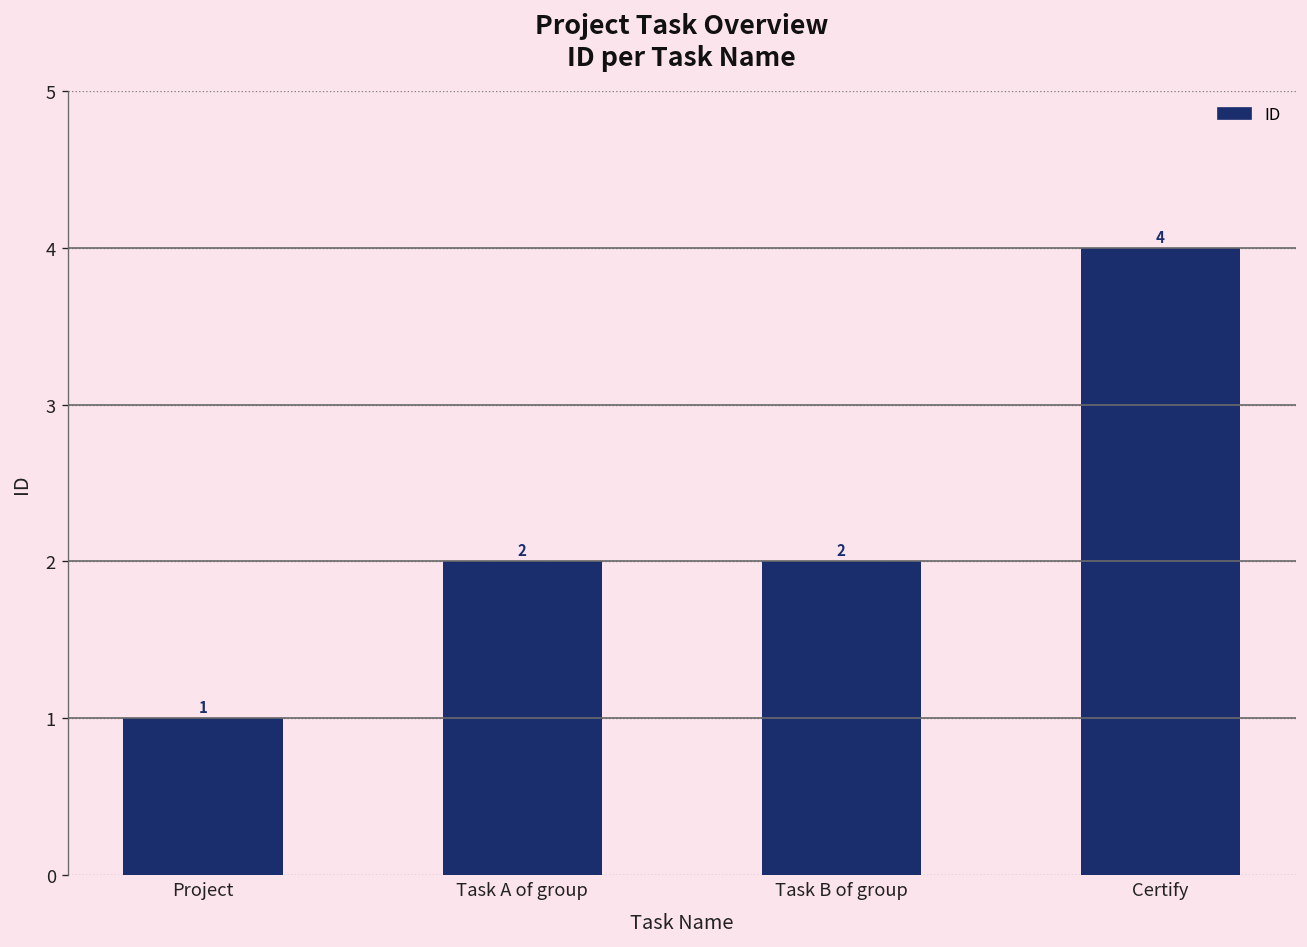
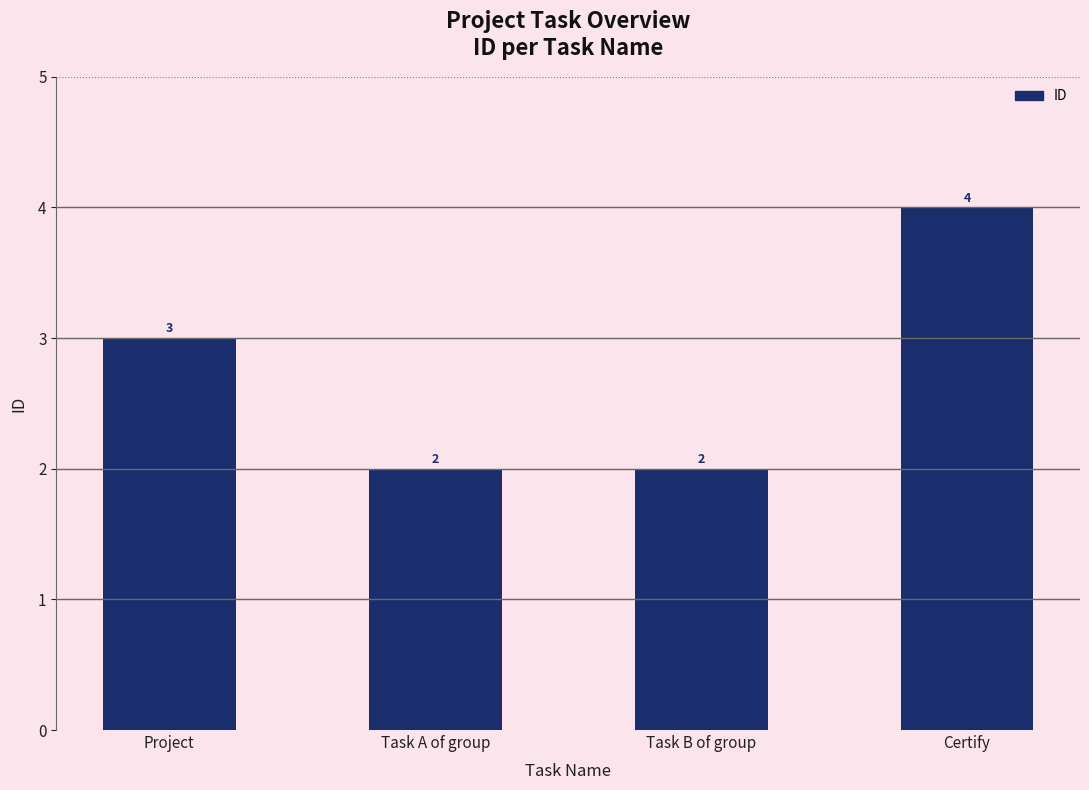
  {
-   "Project": 1,
+   "Project": 3,
    "Task A of group": 2,
    "Task B of group": 2,
    "Certify": 4
  }
